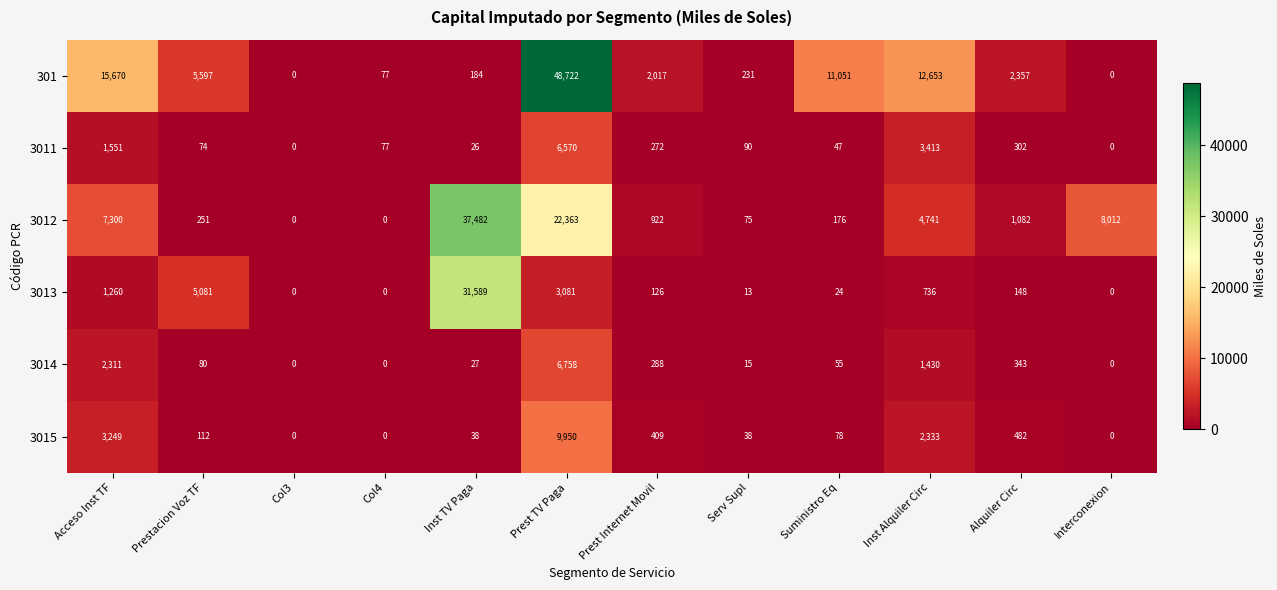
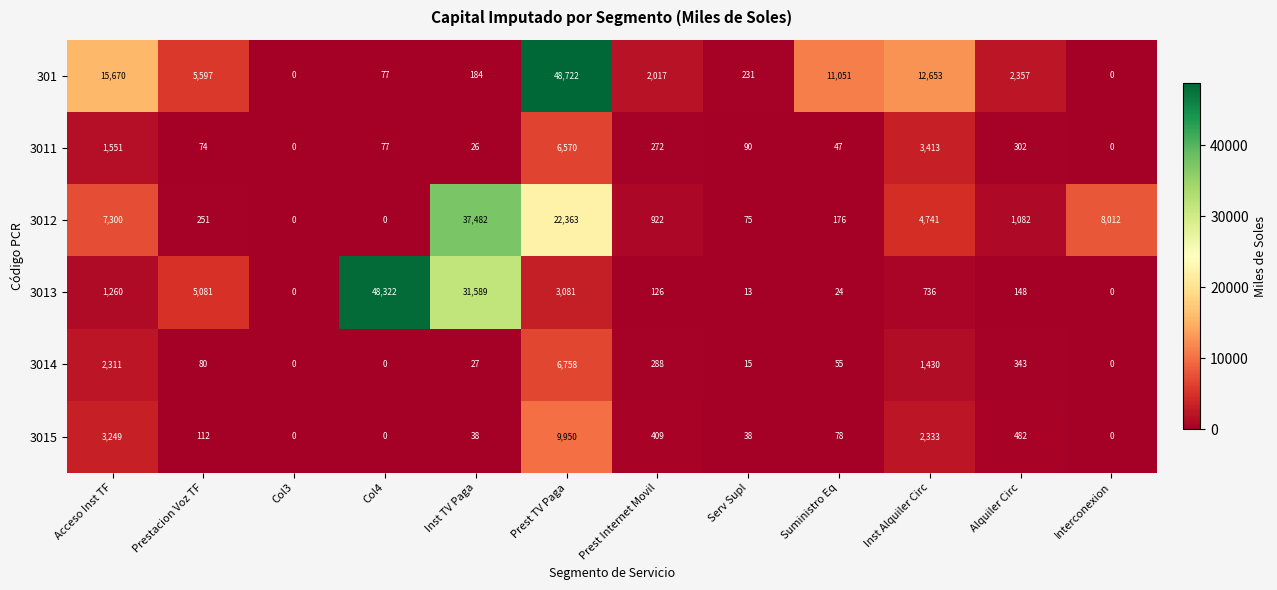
  {
    "301": {
      "Acceso Inst TF": "15,670",
      "Prestacion Voz TF": "5,597",
      "Col3": "0",
      "Col4": "77",
      "Inst TV Paga": "184",
      "Prest TV Paga": "48,722",
      "Prest Internet Movil": "2,017",
      "Serv Supl": "231",
      "Suministro Eq": "11,051",
      "Inst Alquiler Circ": "12,653",
      "Alquiler Circ": "2,357",
      "Interconexion": "0"
    },
    "3011": {
      "Acceso Inst TF": "1,551",
      "Prestacion Voz TF": "74",
      "Col3": "0",
      "Col4": "77",
      "Inst TV Paga": "26",
      "Prest TV Paga": "6,570",
      "Prest Internet Movil": "272",
      "Serv Supl": "90",
      "Suministro Eq": "47",
      "Inst Alquiler Circ": "3,413",
      "Alquiler Circ": "302",
      "Interconexion": "0"
    },
    "3012": {
      "Acceso Inst TF": "7,300",
      "Prestacion Voz TF": "251",
      "Col3": "0",
      "Col4": "0",
      "Inst TV Paga": "37,482",
      "Prest TV Paga": "22,363",
      "Prest Internet Movil": "922",
      "Serv Supl": "75",
      "Suministro Eq": "176",
      "Inst Alquiler Circ": "4,741",
      "Alquiler Circ": "1,082",
      "Interconexion": "8,012"
    },
    "3013": {
      "Acceso Inst TF": "1,260",
      "Prestacion Voz TF": "5,081",
      "Col3": "0",
-     "Col4": "0",
+     "Col4": "48,322",
      "Inst TV Paga": "31,589",
      "Prest TV Paga": "3,081",
      "Prest Internet Movil": "126",
      "Serv Supl": "13",
      "Suministro Eq": "24",
      "Inst Alquiler Circ": "736",
      "Alquiler Circ": "148",
      "Interconexion": "0"
    },
    "3014": {
      "Acceso Inst TF": "2,311",
      "Prestacion Voz TF": "80",
      "Col3": "0",
      "Col4": "0",
      "Inst TV Paga": "27",
      "Prest TV Paga": "6,758",
      "Prest Internet Movil": "288",
      "Serv Supl": "15",
      "Suministro Eq": "55",
      "Inst Alquiler Circ": "1,430",
      "Alquiler Circ": "343",
      "Interconexion": "0"
    },
    "3015": {
      "Acceso Inst TF": "3,249",
      "Prestacion Voz TF": "112",
      "Col3": "0",
      "Col4": "0",
      "Inst TV Paga": "38",
      "Prest TV Paga": "9,950",
      "Prest Internet Movil": "409",
      "Serv Supl": "38",
      "Suministro Eq": "78",
      "Inst Alquiler Circ": "2,333",
      "Alquiler Circ": "482",
      "Interconexion": "0"
    }
  }
